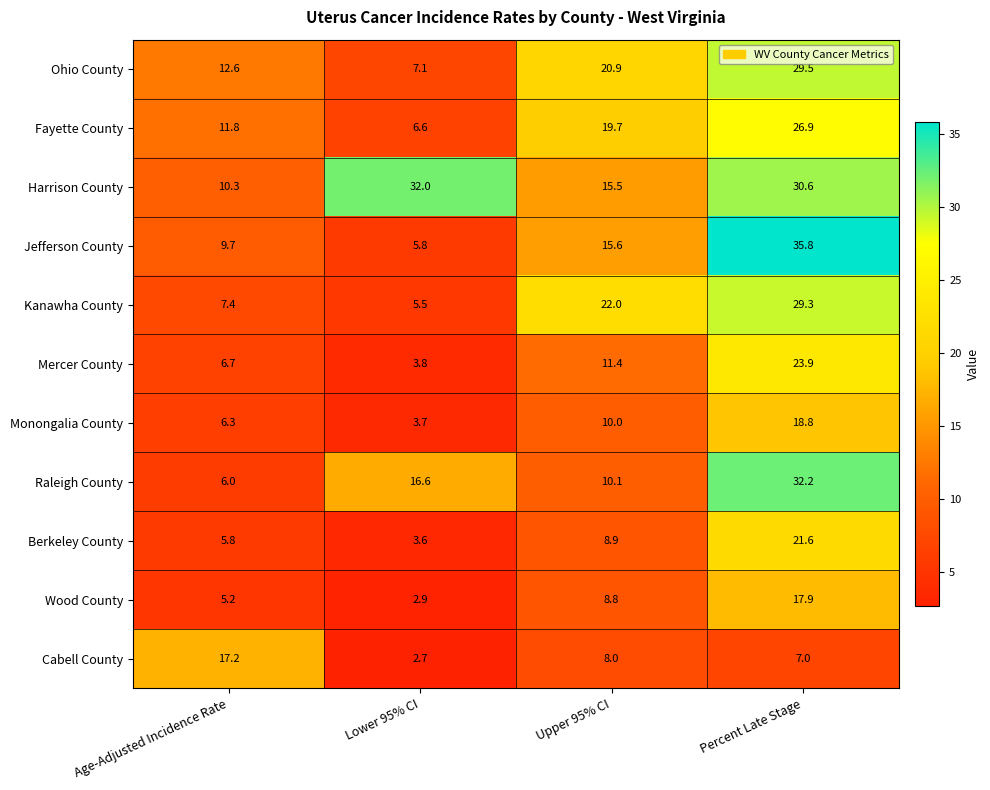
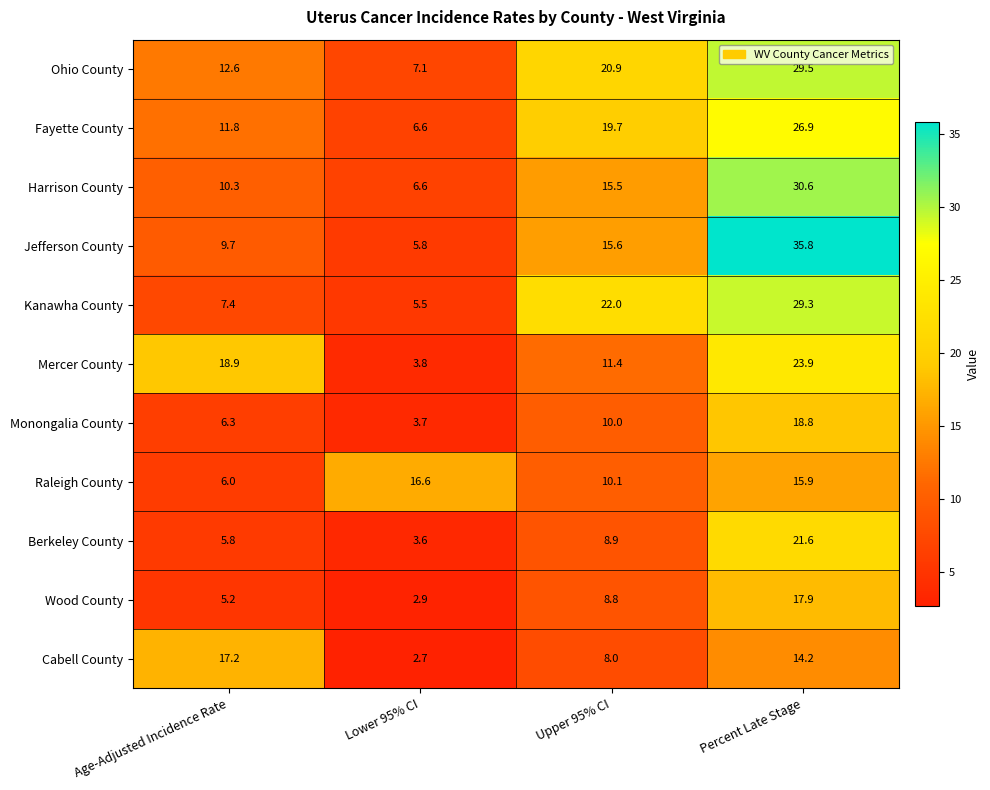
  {
    "Ohio County": {
      "Age-Adjusted Incidence Rate": 12.6,
      "Lower 95% CI": 7.1,
      "Upper 95% CI": 20.9,
      "Percent Late Stage": 29.5
    },
    "Fayette County": {
      "Age-Adjusted Incidence Rate": 11.8,
      "Lower 95% CI": 6.6,
      "Upper 95% CI": 19.7,
      "Percent Late Stage": 26.9
    },
    "Harrison County": {
      "Age-Adjusted Incidence Rate": 10.3,
-     "Lower 95% CI": 32.0,
+     "Lower 95% CI": 6.6,
      "Upper 95% CI": 15.5,
      "Percent Late Stage": 30.6
    },
    "Jefferson County": {
      "Age-Adjusted Incidence Rate": 9.7,
      "Lower 95% CI": 5.8,
      "Upper 95% CI": 15.6,
      "Percent Late Stage": 35.8
    },
    "Kanawha County": {
      "Age-Adjusted Incidence Rate": 7.4,
      "Lower 95% CI": 5.5,
      "Upper 95% CI": 22.0,
      "Percent Late Stage": 29.3
    },
    "Mercer County": {
-     "Age-Adjusted Incidence Rate": 6.7,
+     "Age-Adjusted Incidence Rate": 18.9,
      "Lower 95% CI": 3.8,
      "Upper 95% CI": 11.4,
      "Percent Late Stage": 23.9
    },
    "Monongalia County": {
      "Age-Adjusted Incidence Rate": 6.3,
      "Lower 95% CI": 3.7,
      "Upper 95% CI": 10.0,
      "Percent Late Stage": 18.8
    },
    "Raleigh County": {
      "Age-Adjusted Incidence Rate": 6.0,
      "Lower 95% CI": 16.6,
      "Upper 95% CI": 10.1,
-     "Percent Late Stage": 32.2
+     "Percent Late Stage": 15.9
    },
    "Berkeley County": {
      "Age-Adjusted Incidence Rate": 5.8,
      "Lower 95% CI": 3.6,
      "Upper 95% CI": 8.9,
      "Percent Late Stage": 21.6
    },
    "Wood County": {
      "Age-Adjusted Incidence Rate": 5.2,
      "Lower 95% CI": 2.9,
      "Upper 95% CI": 8.8,
      "Percent Late Stage": 17.9
    },
    "Cabell County": {
      "Age-Adjusted Incidence Rate": 17.2,
      "Lower 95% CI": 2.7,
      "Upper 95% CI": 8.0,
-     "Percent Late Stage": 7.0
+     "Percent Late Stage": 14.2
    }
  }
